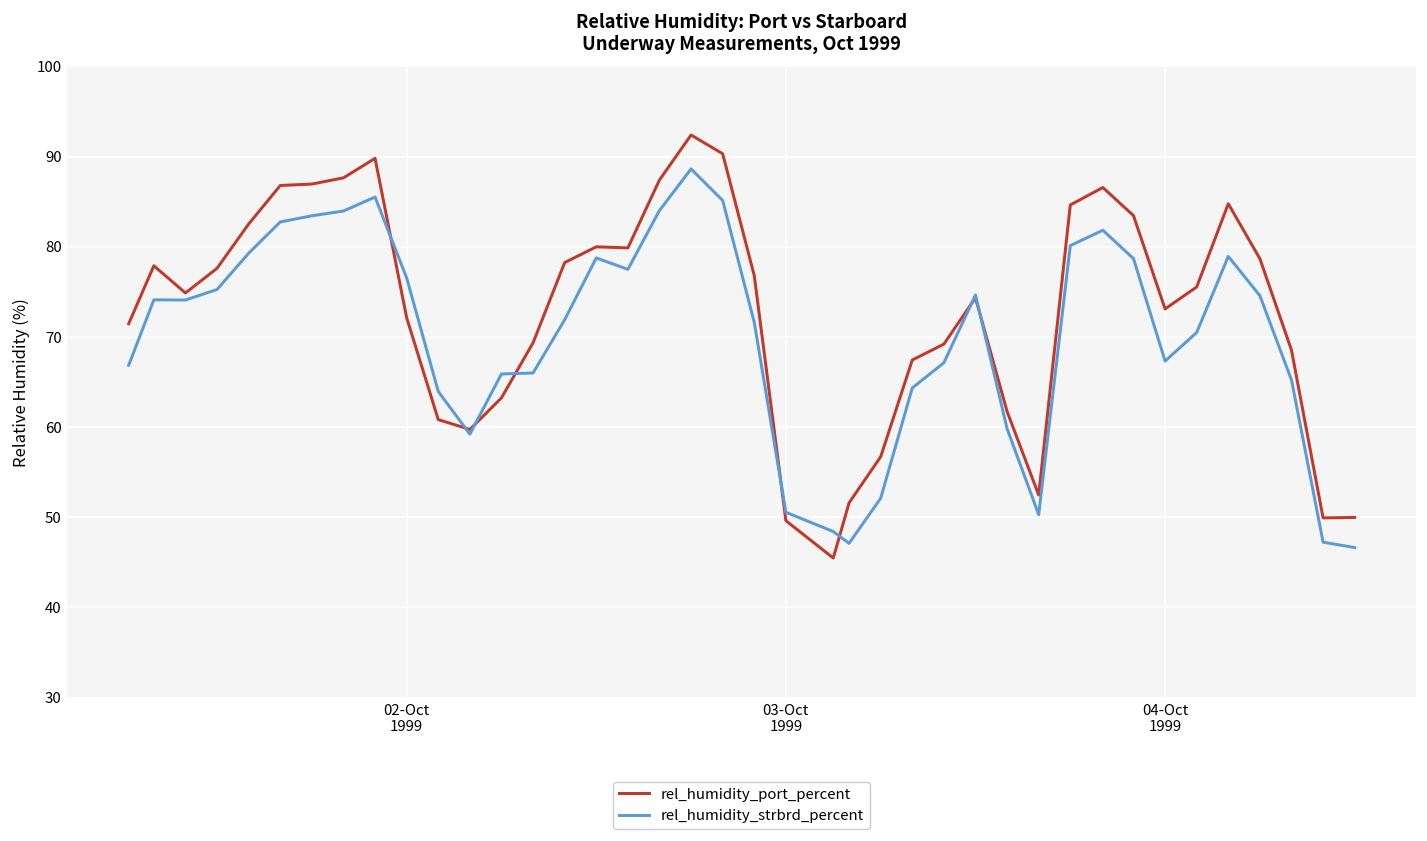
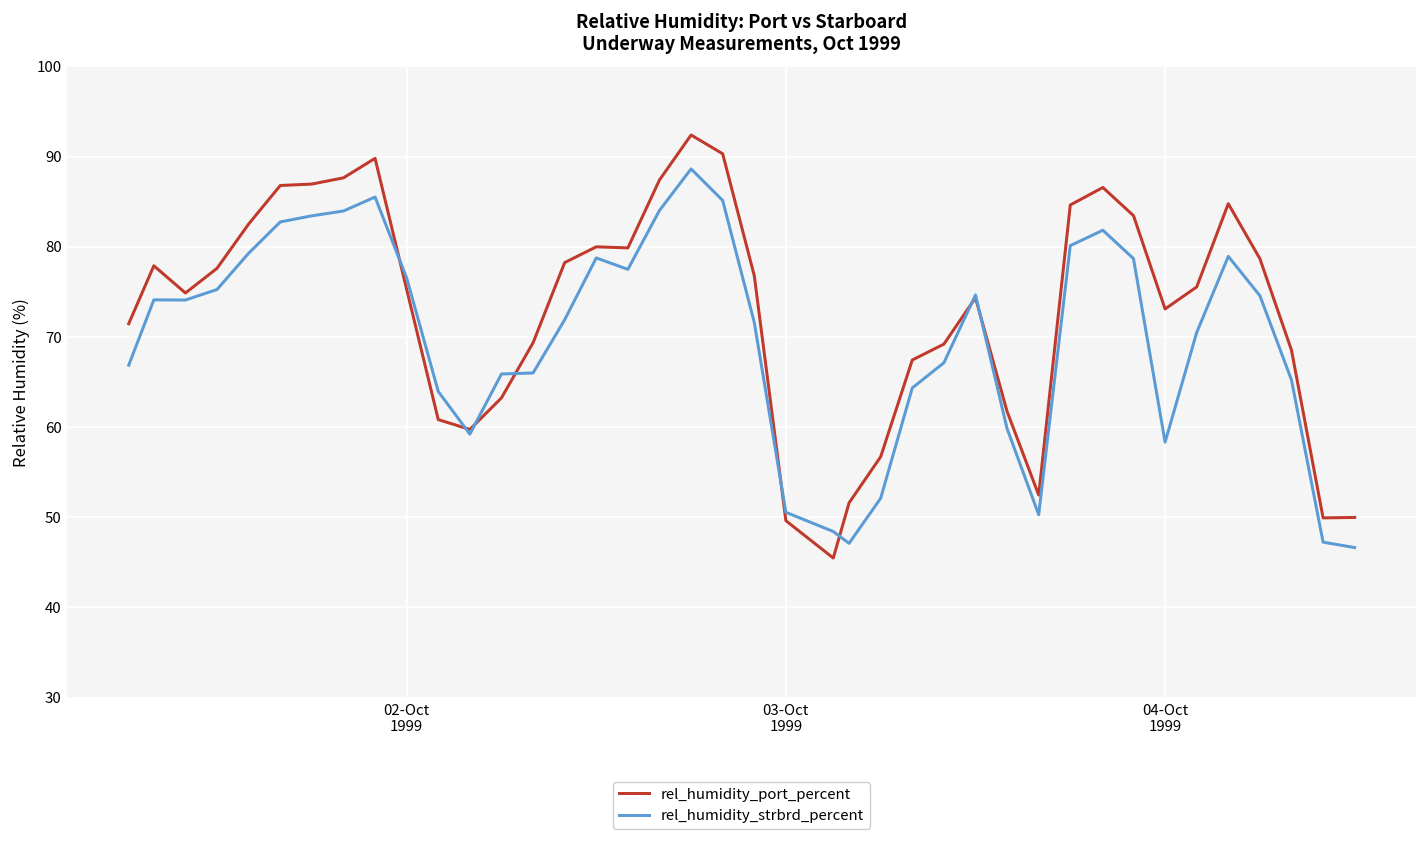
  {
    "rel_humidity_port_percent": {
-     "02-Oct 1999": 72,
+     "02-Oct 1999": 75,
      "03-Oct 1999": 50,
      "04-Oct 1999": 73
    },
    "rel_humidity_strbrd_percent": {
      "02-Oct 1999": 77,
      "03-Oct 1999": 51,
-     "04-Oct 1999": 67
+     "04-Oct 1999": 58
    }
  }
